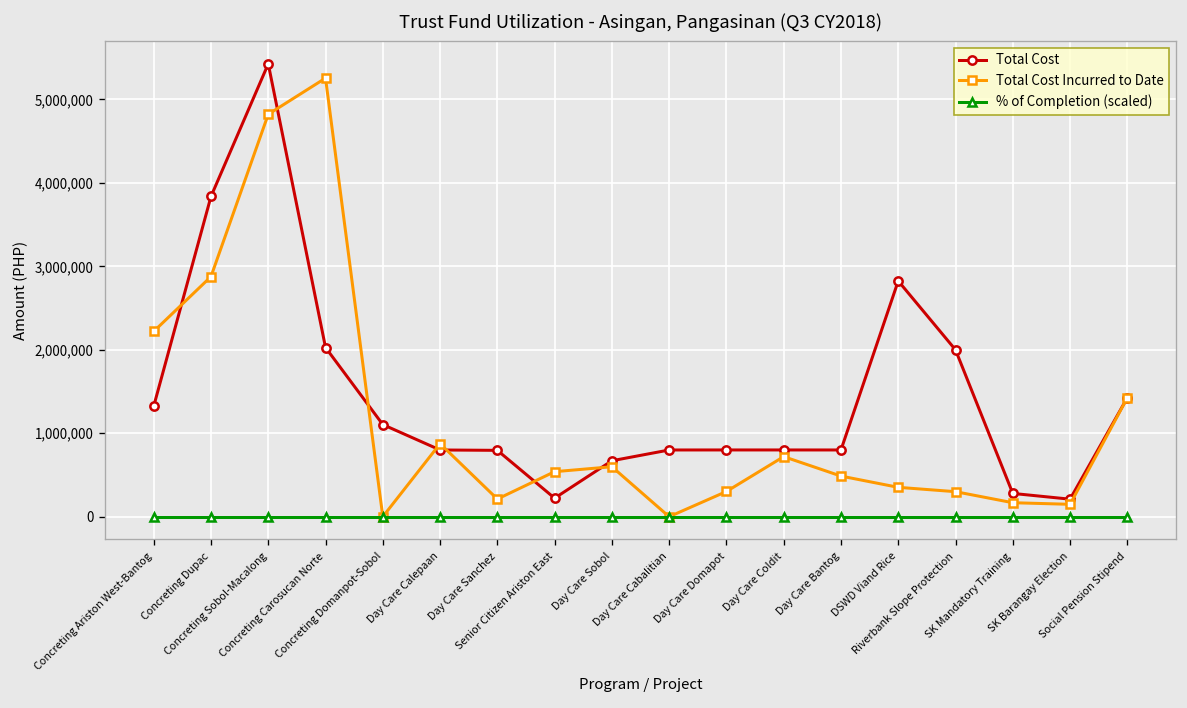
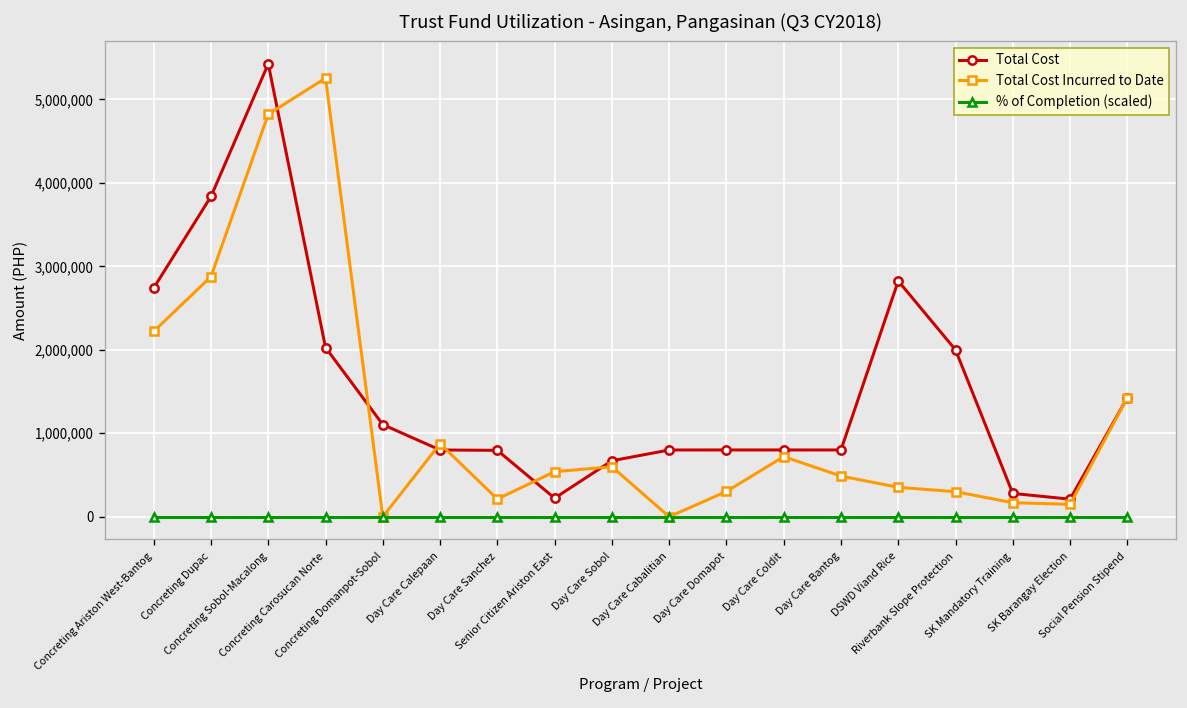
  {
    "Total Cost": {
-     "Concreting Ariston West-Bantog": "1,300,000",
+     "Concreting Ariston West-Bantog": "2,700,000",
      "Concreting Dupac": "3,800,000",
      "Concreting Sobol-Macalong": "5,400,000",
      "Concreting Carosucan Norte": "2,000,000",
      "Concreting Domanpot-Sobol": "1,100,000",
      "Day Care Calepaan": "800,000",
      "Day Care Sanchez": "800,000",
      "Senior Citizen Ariston East": "200,000",
      "Day Care Sobol": "700,000",
      "Day Care Cabalitian": "800,000",
      "Day Care Domapot": "800,000",
      "Day Care Coldit": "800,000",
      "Day Care Bantog": "800,000",
      "DSWD Viand Rice": "2,800,000",
      "Riverbank Slope Protection": "2,000,000",
      "SK Mandatory Training": "300,000",
      "SK Barangay Election": "200,000"
    },
    "Total Cost Incurred to Date": {
      "Concreting Ariston West-Bantog": "2,200,000",
      "Concreting Dupac": "2,900,000",
      "Concreting Sobol-Macalong": "4,800,000",
      "Concreting Carosucan Norte": "5,300,000",
      "Day Care Calepaan": "900,000",
      "Day Care Sanchez": "200,000",
      "Senior Citizen Ariston East": "500,000",
      "Day Care Sobol": "600,000",
      "Day Care Domapot": "300,000",
      "Day Care Coldit": "700,000",
      "Day Care Bantog": "500,000",
      "DSWD Viand Rice": "400,000",
      "Riverbank Slope Protection": "300,000",
      "SK Mandatory Training": "200,000",
      "SK Barangay Election": "100,000"
    },
    "% of Completion (scaled)": {
      "Concreting Ariston West-Bantog": "0",
      "Concreting Dupac": "0",
      "Concreting Sobol-Macalong": "0",
      "Concreting Carosucan Norte": "0",
      "Day Care Calepaan": "0",
      "Day Care Sanchez": "0",
      "Senior Citizen Ariston East": "0",
      "Day Care Sobol": "0",
      "Day Care Domapot": "0",
      "Day Care Coldit": "0",
      "Day Care Bantog": "0",
      "DSWD Viand Rice": "0",
      "Riverbank Slope Protection": "0",
      "SK Mandatory Training": "0",
      "SK Barangay Election": "0",
      "Social Pension Stipend": "0"
    }
  }
